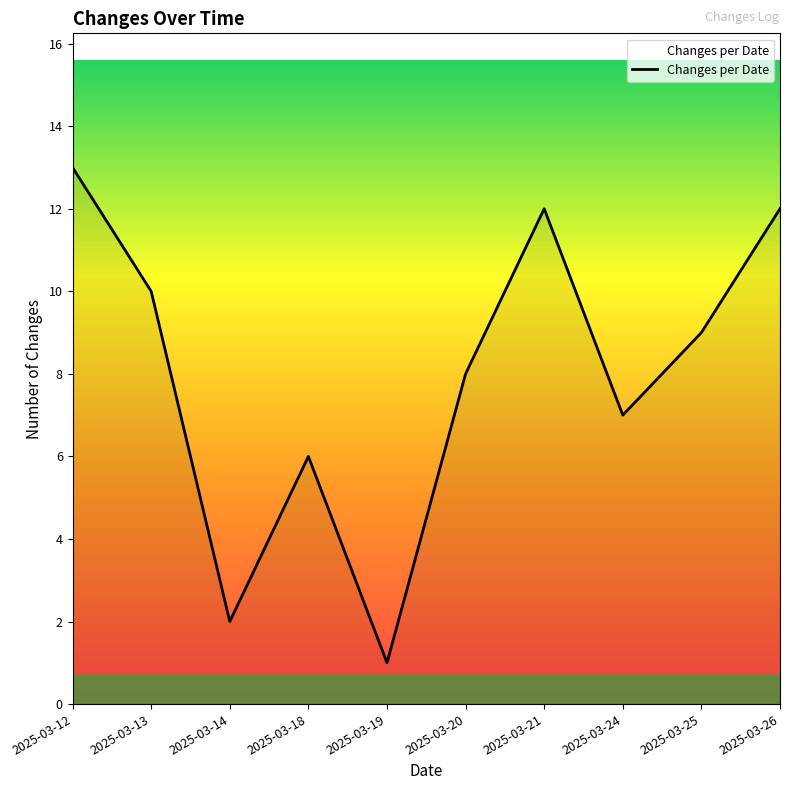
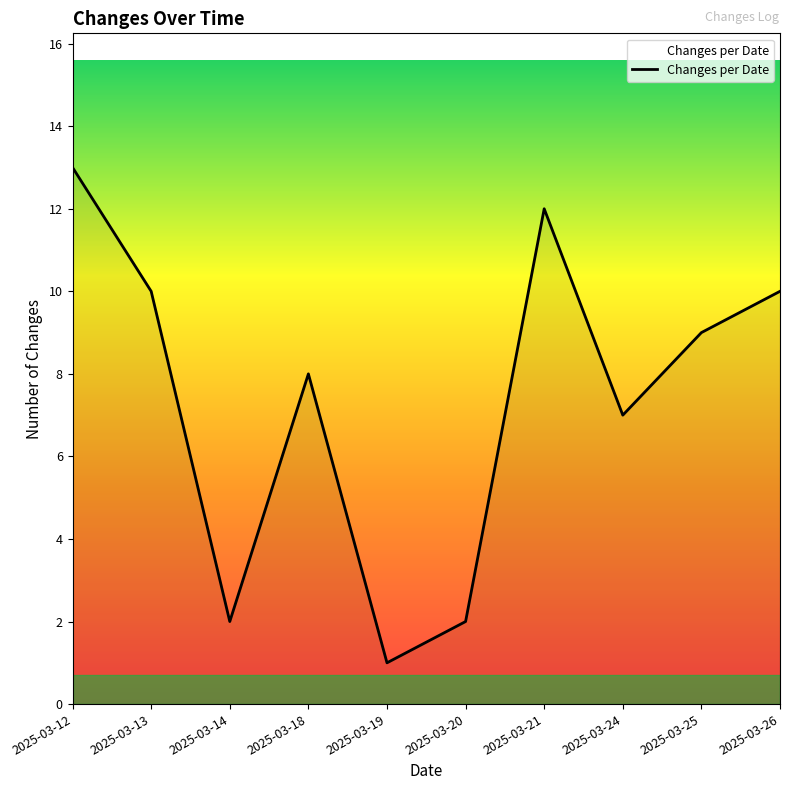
  {
    "2025-03-12": 13,
    "2025-03-13": 10,
    "2025-03-14": 2,
-   "2025-03-18": 6,
+   "2025-03-18": 8,
    "2025-03-19": 1,
-   "2025-03-20": 8,
+   "2025-03-20": 2,
    "2025-03-21": 12,
    "2025-03-24": 7,
    "2025-03-25": 9,
-   "2025-03-26": 12
+   "2025-03-26": 10
  }
